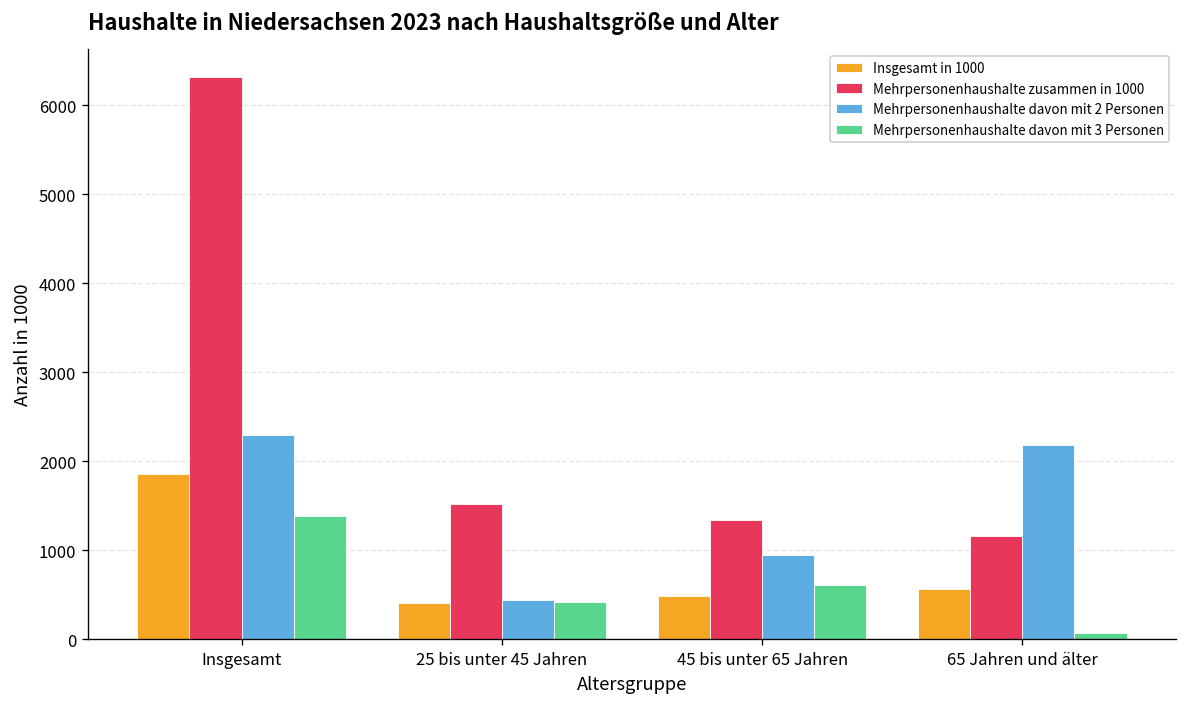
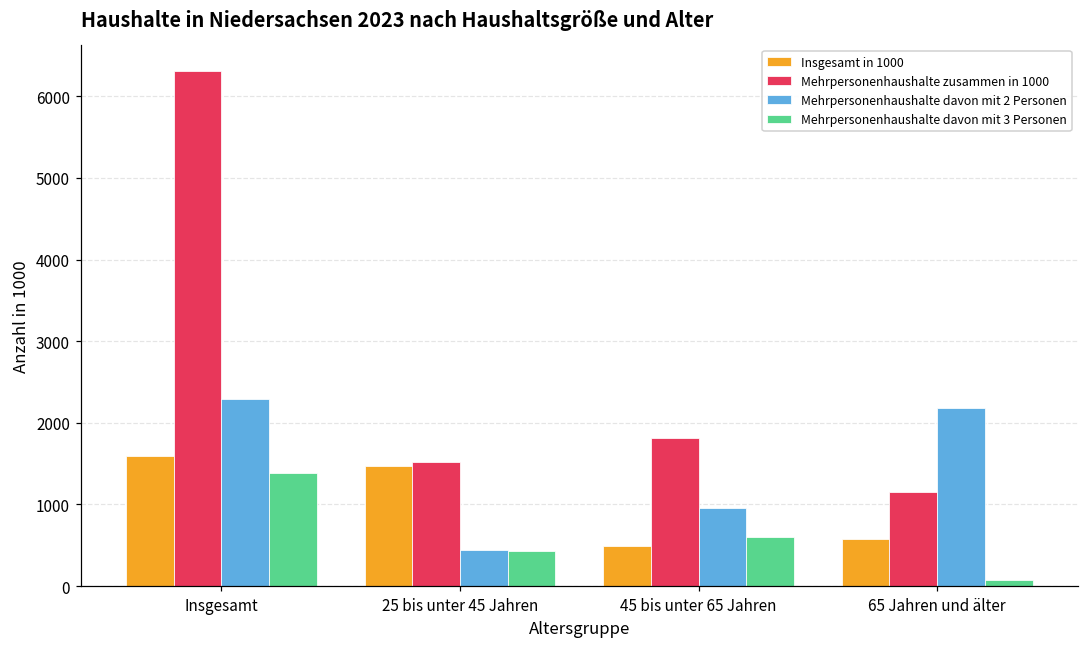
  {
    "Insgesamt in 1000": {
-     "Insgesamt": 1900,
-     "25 bis unter 45 Jahren": 400,
+     "Insgesamt": 1600,
+     "25 bis unter 45 Jahren": 1500,
      "45 bis unter 65 Jahren": 500,
      "65 Jahren und älter": 600
    },
    "Mehrpersonenhaushalte zusammen in 1000": {
      "Insgesamt": 6300,
      "25 bis unter 45 Jahren": 1500,
-     "45 bis unter 65 Jahren": 1300,
+     "45 bis unter 65 Jahren": 1800,
      "65 Jahren und älter": 1200
    },
    "Mehrpersonenhaushalte davon mit 2 Personen": {
      "Insgesamt": 2300,
      "25 bis unter 45 Jahren": 400,
      "45 bis unter 65 Jahren": 1000,
      "65 Jahren und älter": 2200
    },
    "Mehrpersonenhaushalte davon mit 3 Personen": {
      "Insgesamt": 1400,
      "25 bis unter 45 Jahren": 400,
      "45 bis unter 65 Jahren": 600,
      "65 Jahren und älter": 100
    }
  }
